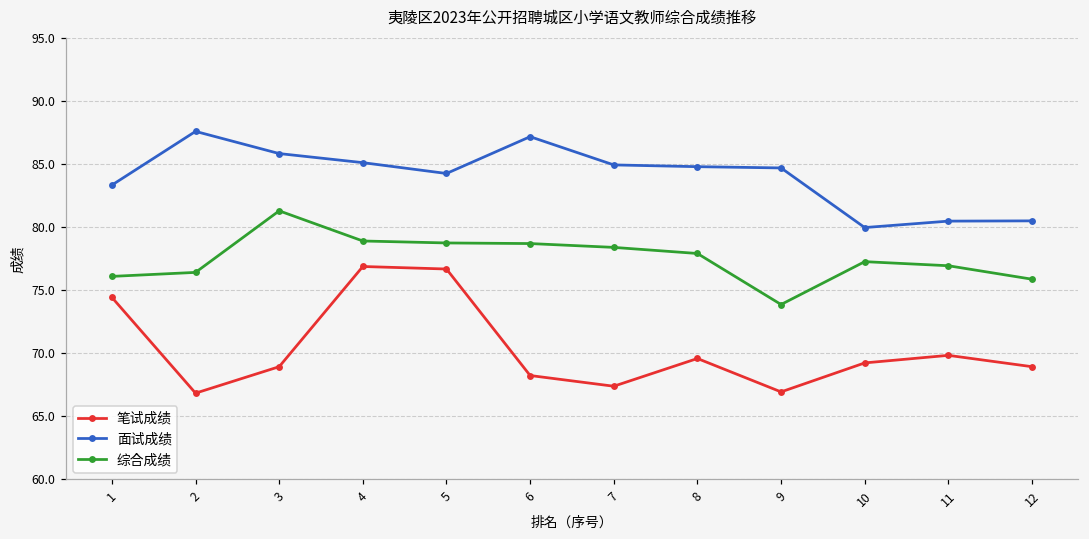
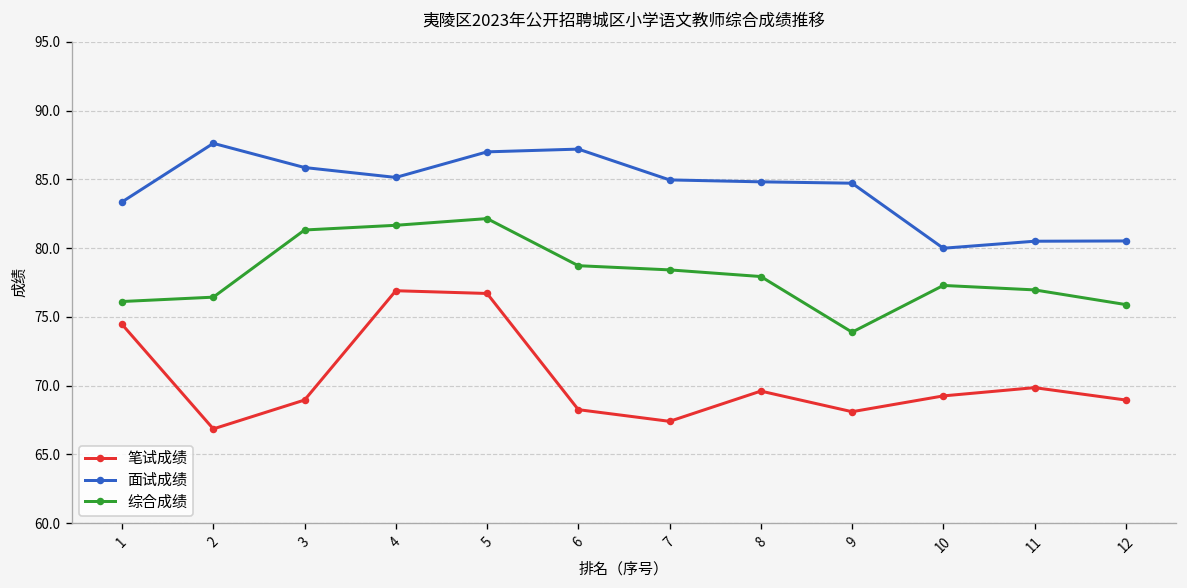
  {
    "笔试成绩": {
      "1": 74.5,
      "2": 66.9,
      "3": 69.0,
      "4": 76.9,
      "5": 76.7,
      "6": 68.3,
      "7": 67.4,
      "8": 69.6,
-     "9": 67.0,
+     "9": 68.1,
      "10": 69.3,
      "11": 69.9,
      "12": 69.0
    },
    "面试成绩": {
      "1": 83.4,
      "2": 87.6,
      "3": 85.9,
      "4": 85.1,
-     "5": 84.3,
+     "5": 87.0,
      "6": 87.2,
      "7": 85.0,
      "8": 84.8,
      "9": 84.7,
      "10": 80.0,
      "11": 80.5,
      "12": 80.5
    },
    "综合成绩": {
      "1": 76.1,
      "2": 76.4,
      "3": 81.3,
-     "4": 78.9,
-     "5": 78.8,
+     "4": 81.7,
+     "5": 82.1,
      "6": 78.7,
      "7": 78.4,
      "8": 77.9,
      "9": 73.9,
      "10": 77.3,
      "11": 77.0,
      "12": 75.9
    }
  }
